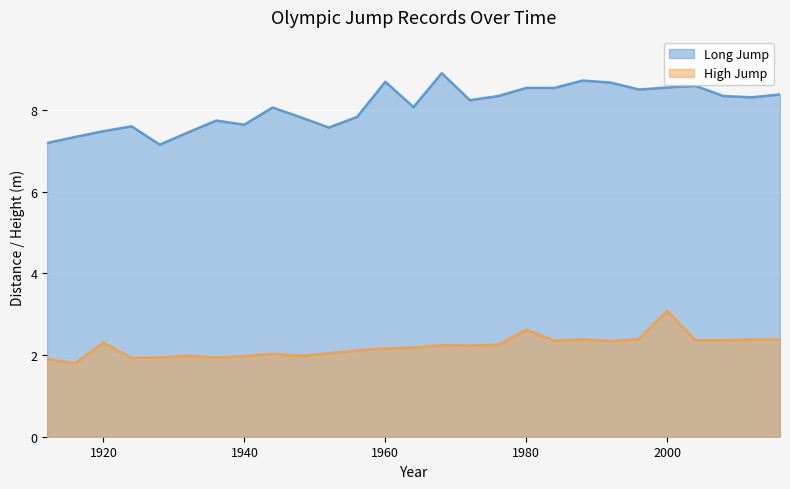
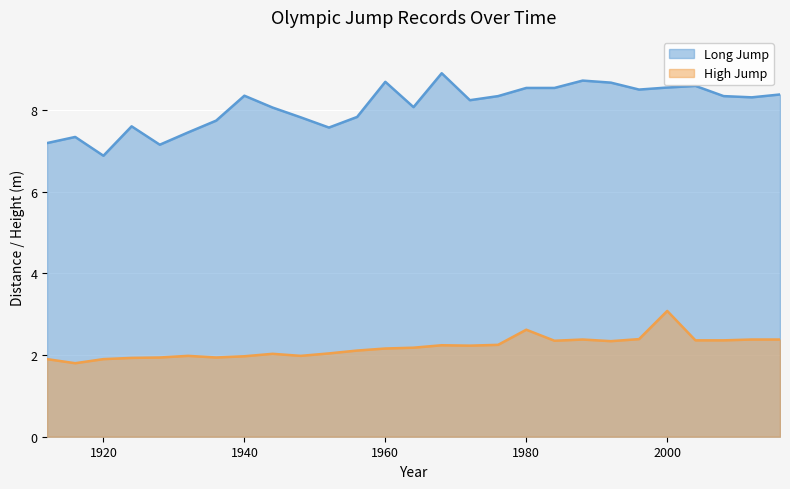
  {
    "Long Jump": {
-     "1920": 7.5,
-     "1940": 7.6,
+     "1920": 6.9,
+     "1940": 8.4,
      "1960": 8.7,
      "1980": 8.5,
      "2000": 8.6
    },
    "High Jump": {
-     "1920": 2.3,
+     "1920": 1.9,
      "1940": 2.0,
      "1960": 2.2,
      "1980": 2.6,
      "2000": 3.1
    }
  }
